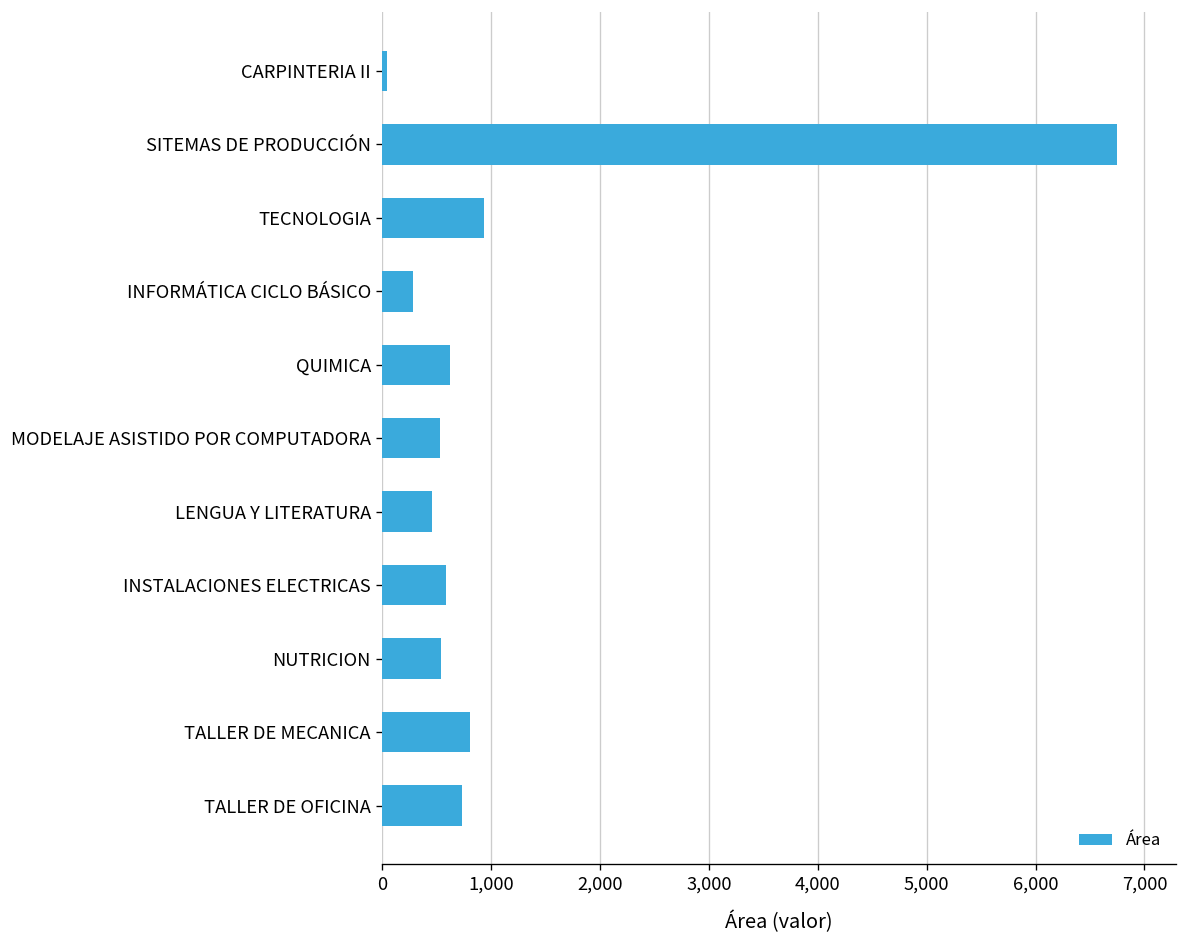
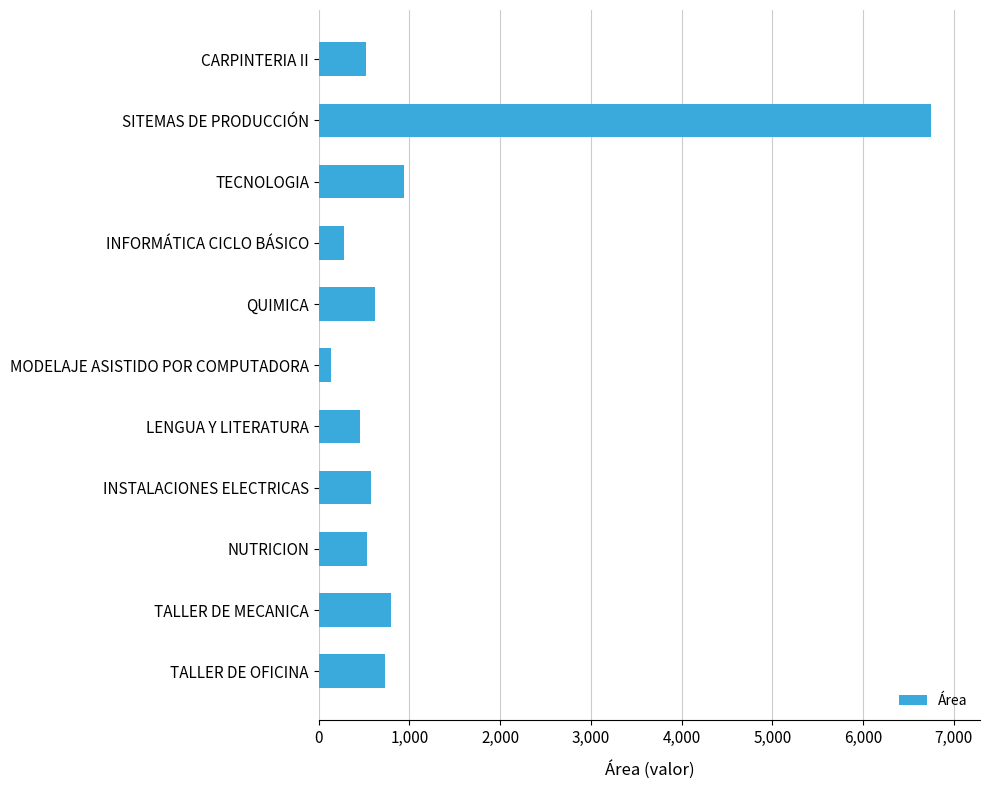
  {
-   "CARPINTERIA II": "0",
+   "CARPINTERIA II": "500",
    "SITEMAS DE PRODUCCIÓN": "6,800",
    "TECNOLOGIA": "900",
    "INFORMÁTICA CICLO BÁSICO": "300",
    "QUIMICA": "600",
-   "MODELAJE ASISTIDO POR COMPUTADORA": "500",
+   "MODELAJE ASISTIDO POR COMPUTADORA": "100",
    "LENGUA Y LITERATURA": "500",
    "INSTALACIONES ELECTRICAS": "600",
    "NUTRICION": "500",
    "TALLER DE MECANICA": "800",
    "TALLER DE OFICINA": "700"
  }
